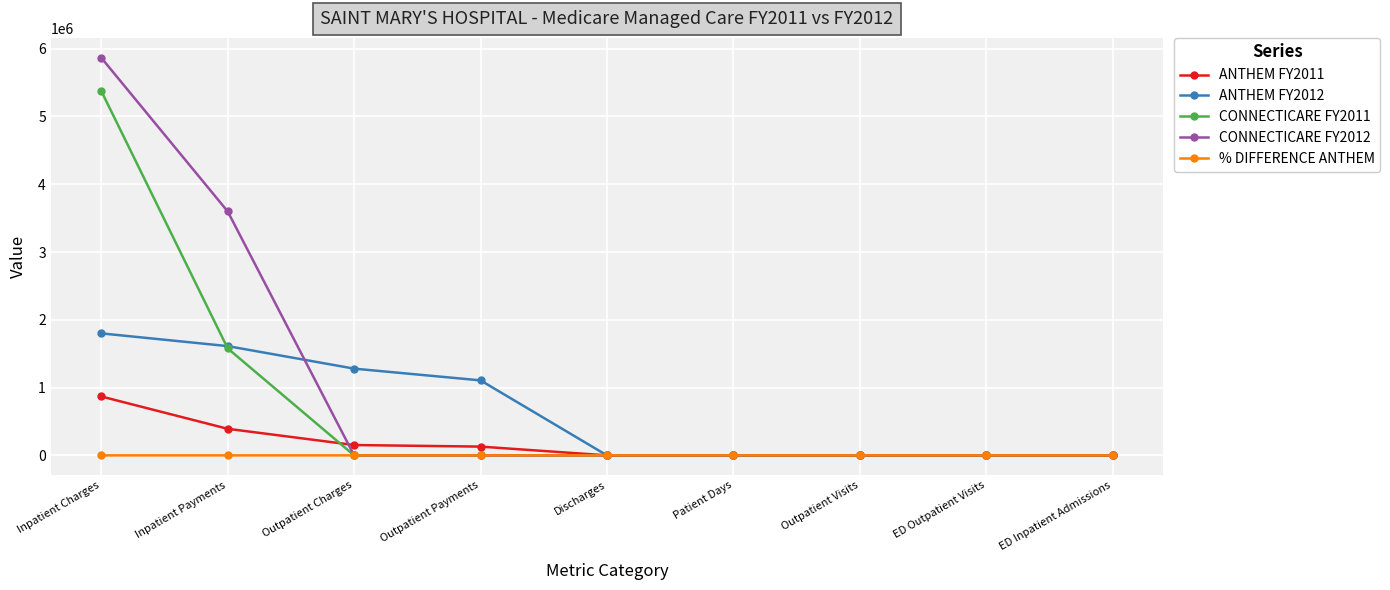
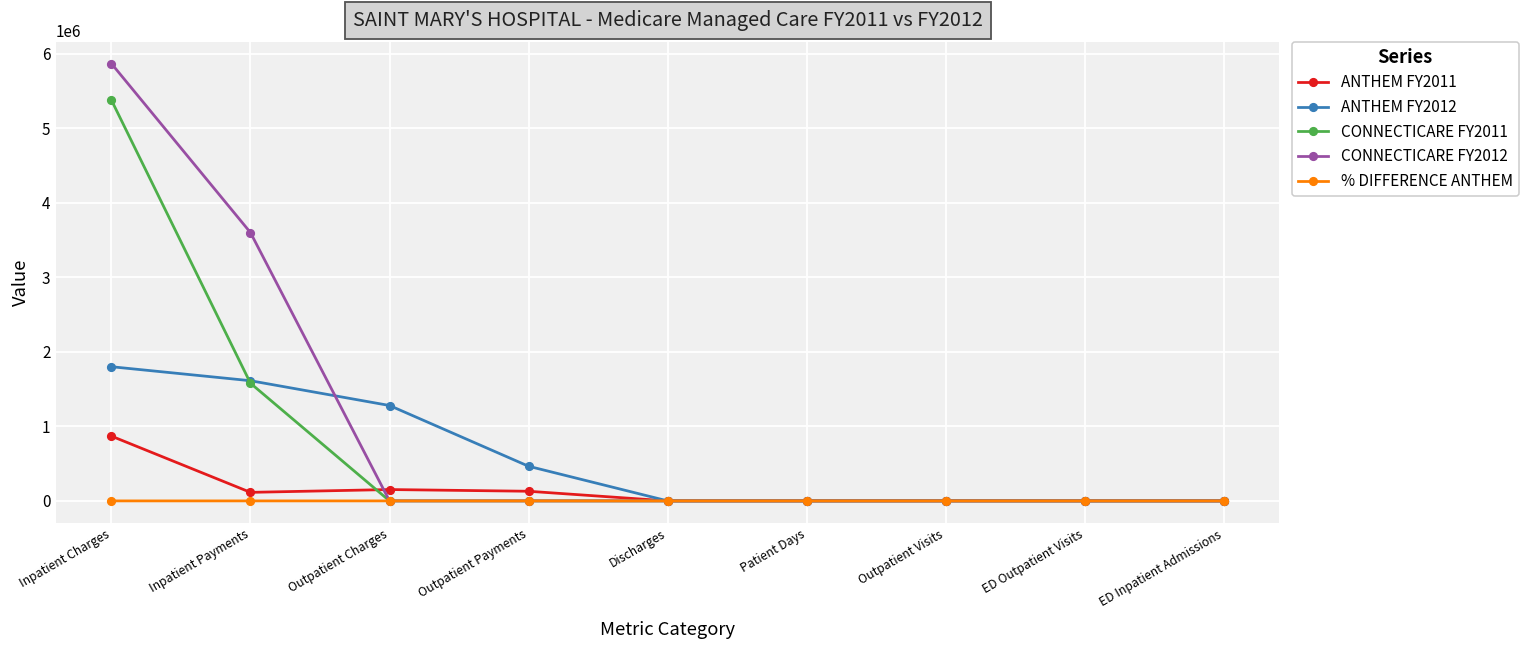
  {
    "ANTHEM FY2011": {
      "Inpatient Charges": 900000,
-     "Inpatient Payments": 400000,
+     "Inpatient Payments": 100000,
      "Outpatient Charges": 200000,
      "Outpatient Payments": 100000
    },
    "ANTHEM FY2012": {
      "Inpatient Charges": 1800000,
      "Outpatient Charges": 1300000,
-     "Outpatient Payments": 1100000
+     "Outpatient Payments": 500000
    },
    "CONNECTICARE FY2011": {
      "Inpatient Charges": 5400000
    },
    "CONNECTICARE FY2012": {
      "Inpatient Charges": 5900000,
      "Inpatient Payments": 3600000
    },
    "% DIFFERENCE ANTHEM": {
      "Inpatient Charges": 0,
      "Inpatient Payments": 0
    }
  }
